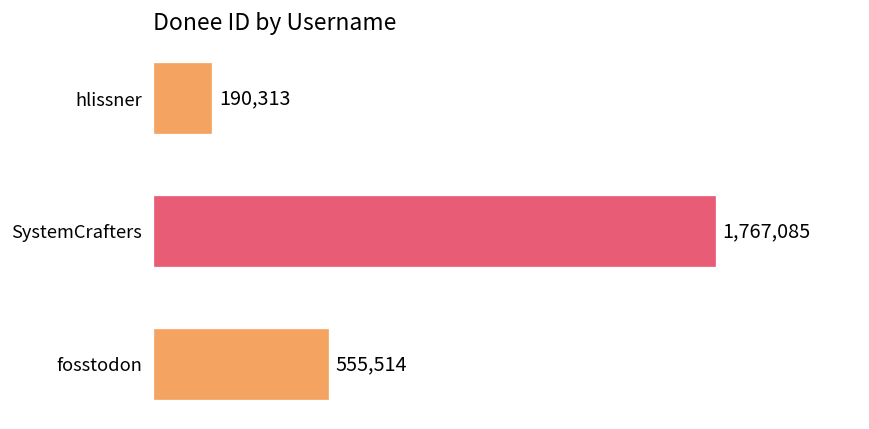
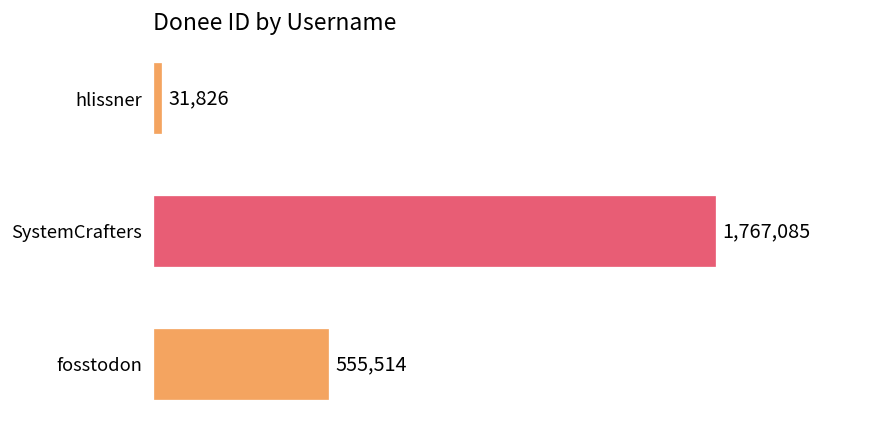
  {
-   "hlissner": "190,313",
+   "hlissner": "31,826",
    "SystemCrafters": "1,767,085",
    "fosstodon": "555,514"
  }
